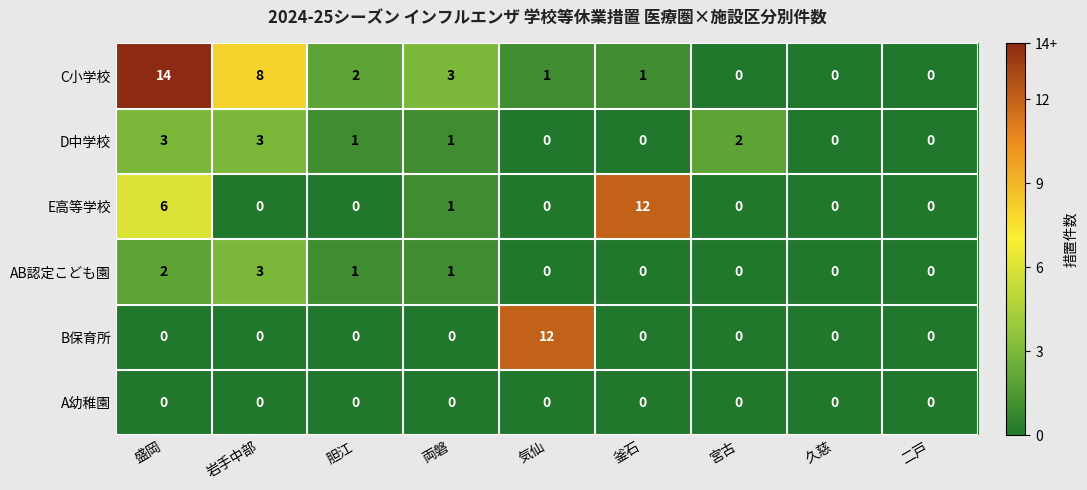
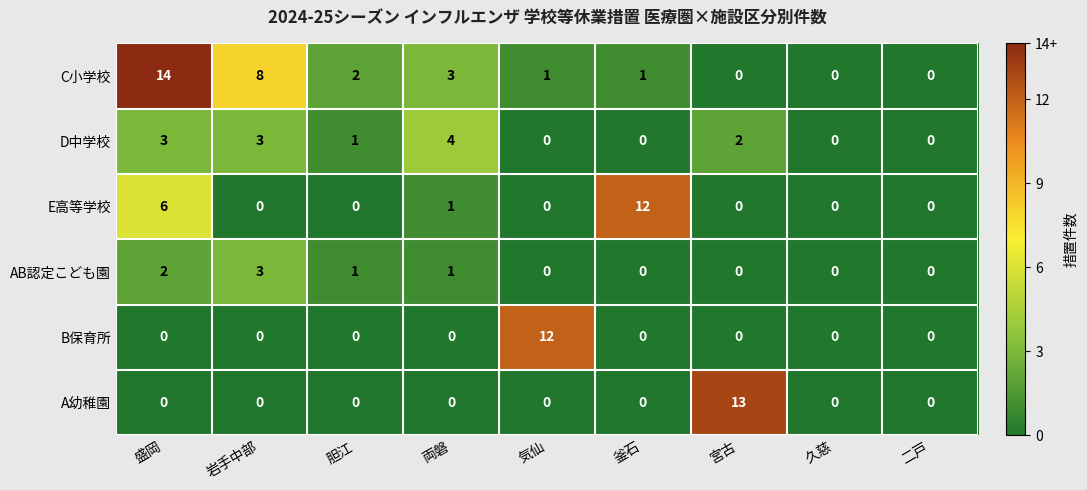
  {
    "C小学校": {
      "盛岡": 14,
      "岩手中部": 8,
      "胆江": 2,
      "両磐": 3,
      "気仙": 1,
      "釜石": 1,
      "宮古": 0,
      "久慈": 0,
      "二戸": 0
    },
    "D中学校": {
      "盛岡": 3,
      "岩手中部": 3,
      "胆江": 1,
-     "両磐": 1,
+     "両磐": 4,
      "気仙": 0,
      "釜石": 0,
      "宮古": 2,
      "久慈": 0,
      "二戸": 0
    },
    "E高等学校": {
      "盛岡": 6,
      "岩手中部": 0,
      "胆江": 0,
      "両磐": 1,
      "気仙": 0,
      "釜石": 12,
      "宮古": 0,
      "久慈": 0,
      "二戸": 0
    },
    "AB認定こども園": {
      "盛岡": 2,
      "岩手中部": 3,
      "胆江": 1,
      "両磐": 1,
      "気仙": 0,
      "釜石": 0,
      "宮古": 0,
      "久慈": 0,
      "二戸": 0
    },
    "B保育所": {
      "盛岡": 0,
      "岩手中部": 0,
      "胆江": 0,
      "両磐": 0,
      "気仙": 12,
      "釜石": 0,
      "宮古": 0,
      "久慈": 0,
      "二戸": 0
    },
    "A幼稚園": {
      "盛岡": 0,
      "岩手中部": 0,
      "胆江": 0,
      "両磐": 0,
      "気仙": 0,
      "釜石": 0,
-     "宮古": 0,
+     "宮古": 13,
      "久慈": 0,
      "二戸": 0
    }
  }
